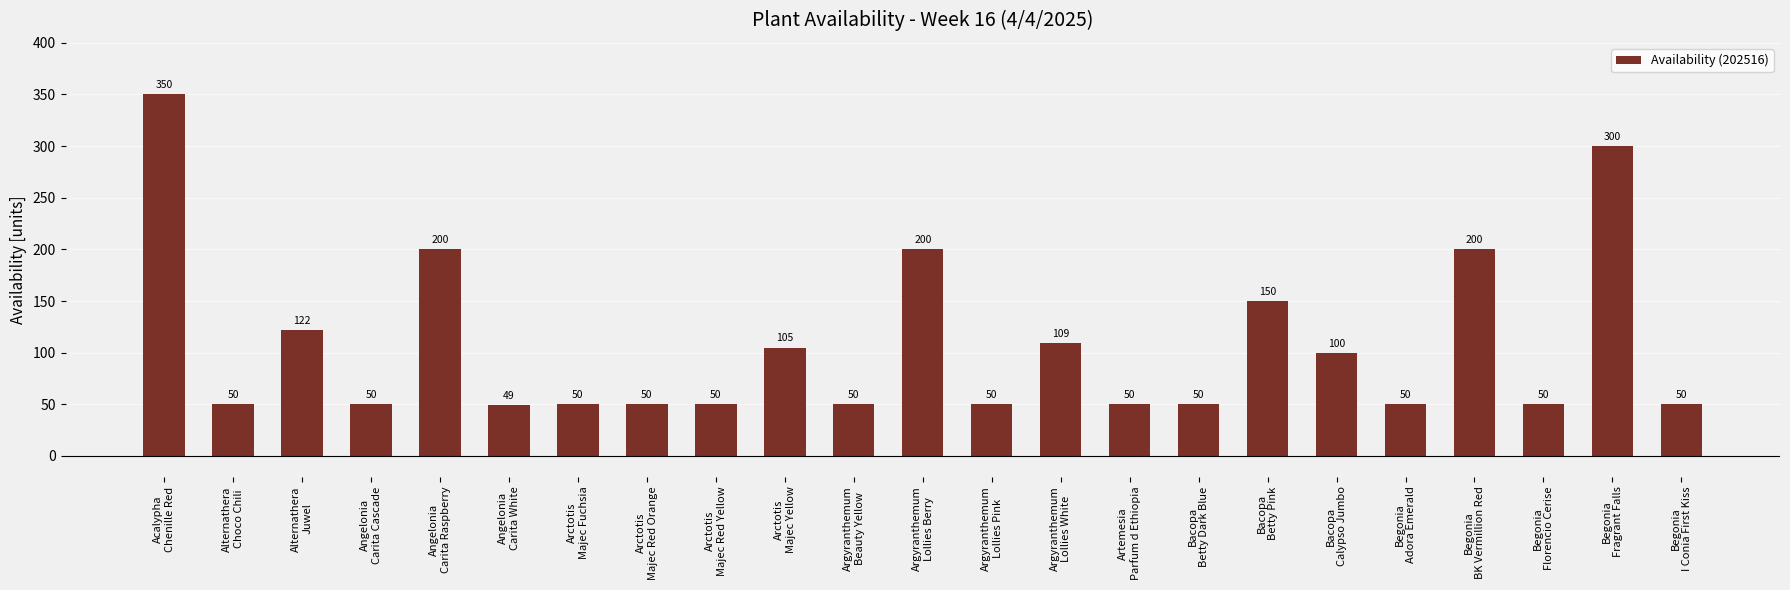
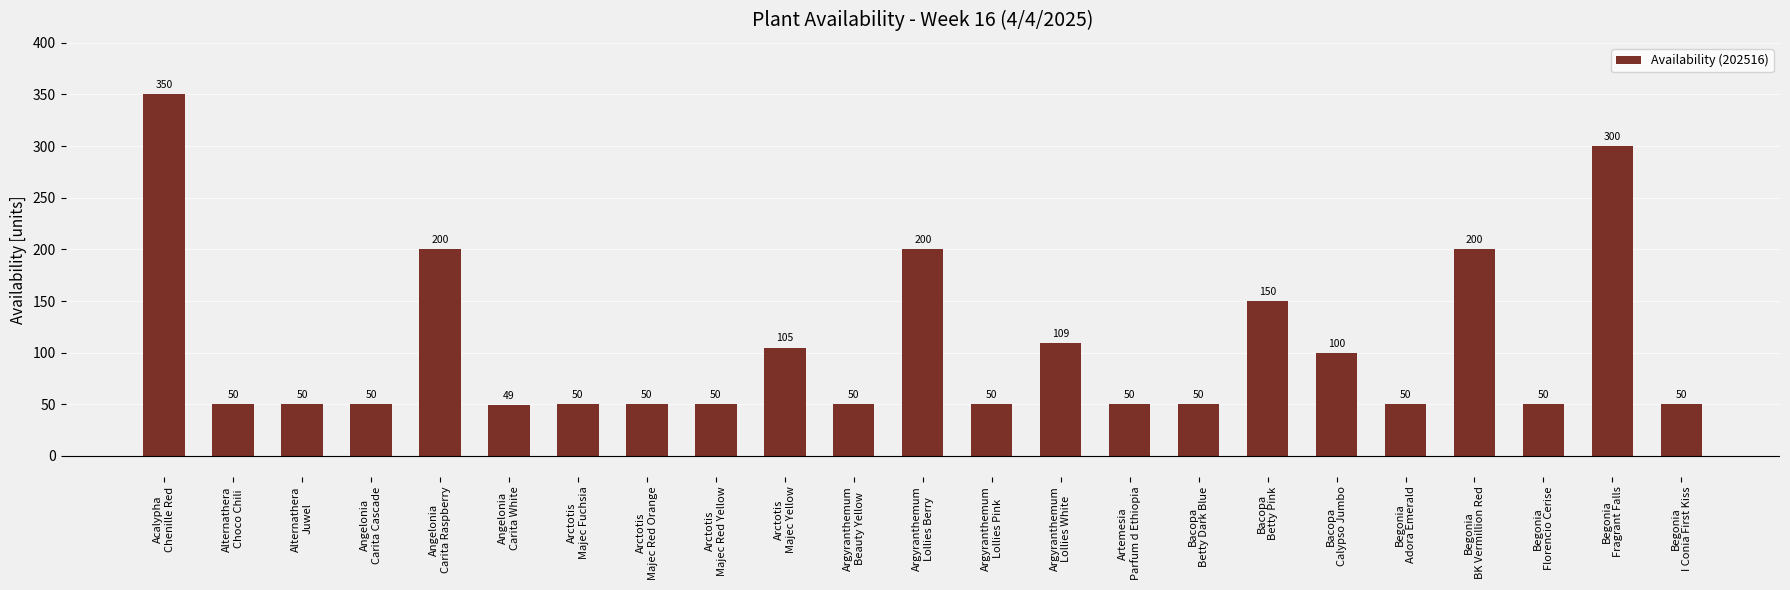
  {
    "Acalypha Chenille Red": 350,
    "Alternathera Choco Chili": 50,
-   "Alternathera Juwel": 122,
+   "Alternathera Juwel": 50,
    "Angelonia Carita Cascade": 50,
    "Angelonia Carita Raspberry": 200,
    "Angelonia Carita White": 49,
    "Arctotis Majec Fuchsia": 50,
    "Arctotis Majec Red Orange": 50,
    "Arctotis Majec Red Yellow": 50,
    "Arctotis Majec Yellow": 105,
    "Argyranthemum Beauty Yellow": 50,
    "Argyranthemum Lollies Berry": 200,
    "Argyranthemum Lollies Pink": 50,
    "Argyranthemum Lollies White": 109,
    "Artemesia Parfum d Ethiopia": 50,
    "Bacopa Betty Dark Blue": 50,
    "Bacopa Betty Pink": 150,
    "Bacopa Calypso Jumbo": 100,
    "Begonia Adora Emerald": 50,
    "Begonia BK Vermillion Red": 200,
    "Begonia Florencio Cerise": 50,
    "Begonia Fragrant Falls": 300,
    "Begonia I Conia First Kiss": 50
  }
